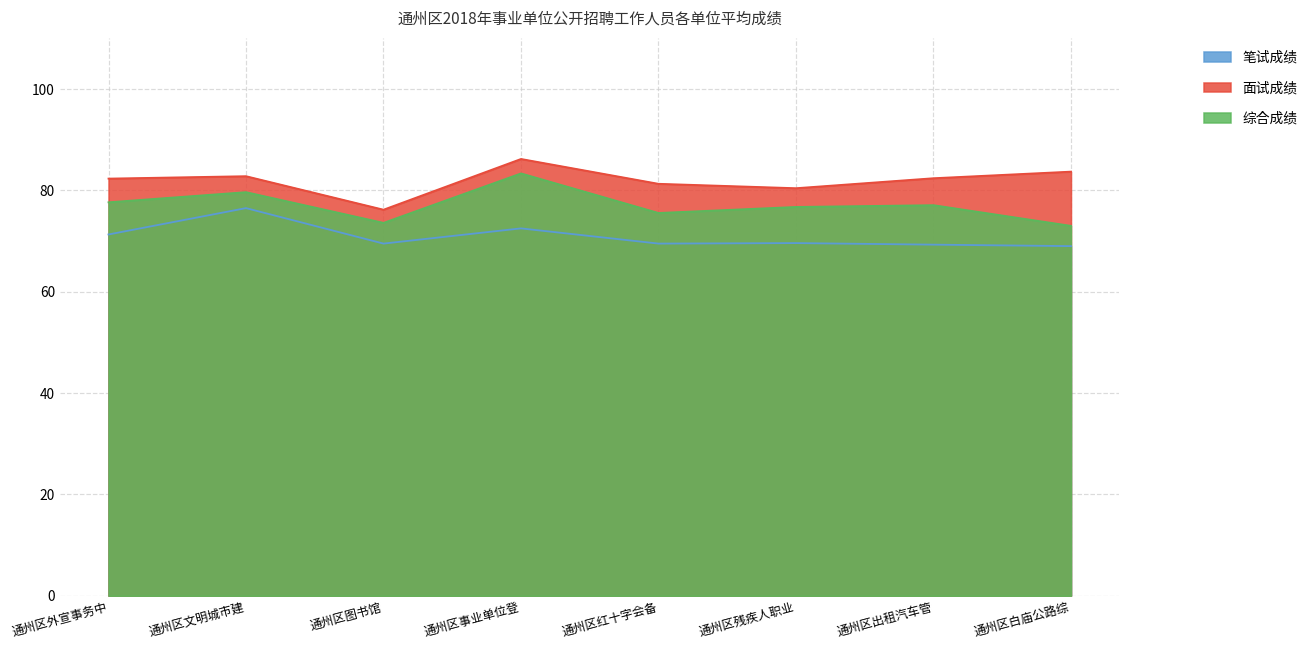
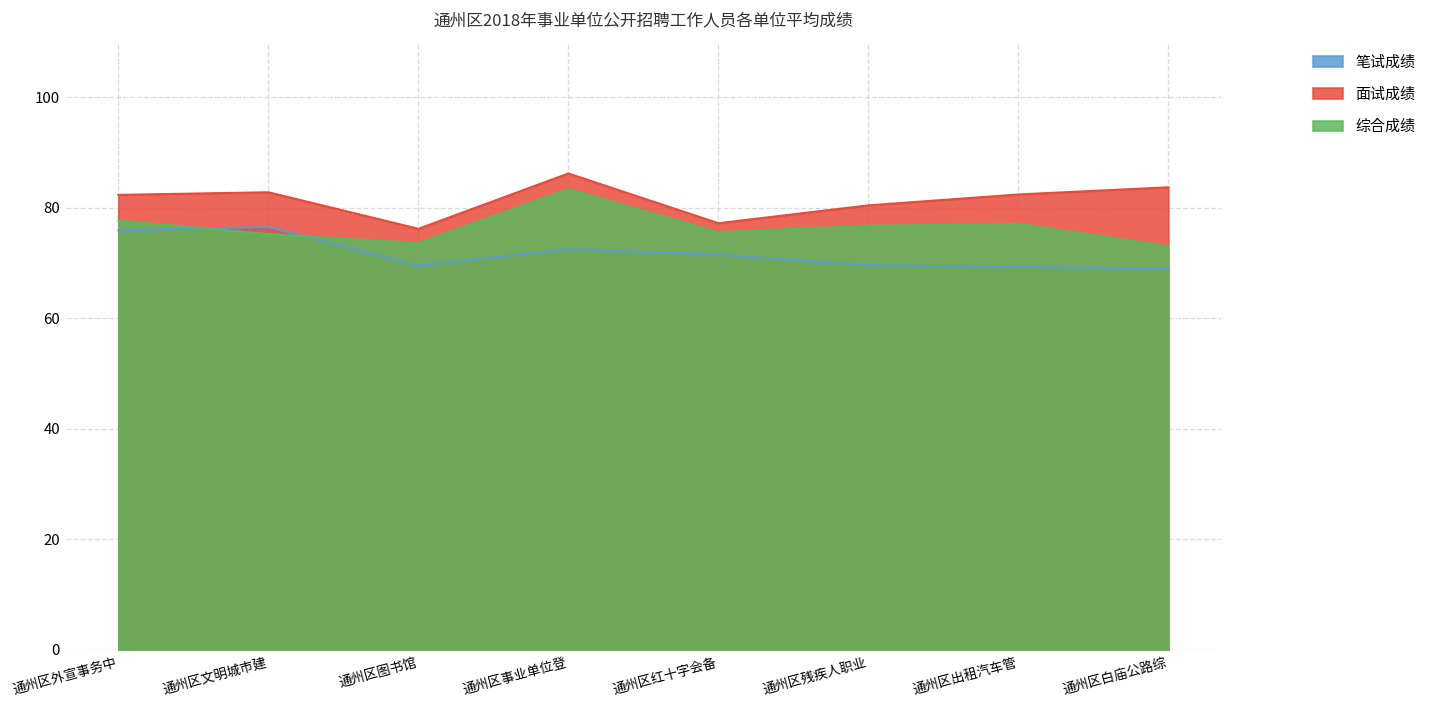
  {
    "笔试成绩": {
-     "通州区外宣事务中": 71,
+     "通州区外宣事务中": 76,
      "通州区文明城市建": 77,
      "通州区图书馆": 70,
      "通州区事业单位登": 73,
-     "通州区红十字会备": 70,
+     "通州区红十字会备": 72,
      "通州区残疾人职业": 70,
      "通州区出租汽车管": 69,
      "通州区白庙公路综": 69
    },
    "面试成绩": {
      "通州区外宣事务中": 82,
      "通州区文明城市建": 83,
      "通州区图书馆": 76,
      "通州区事业单位登": 86,
-     "通州区红十字会备": 81,
+     "通州区红十字会备": 77,
      "通州区残疾人职业": 80,
      "通州区出租汽车管": 82,
      "通州区白庙公路综": 84
    },
    "综合成绩": {
      "通州区外宣事务中": 78,
-     "通州区文明城市建": 80,
+     "通州区文明城市建": 75,
      "通州区图书馆": 74,
      "通州区事业单位登": 83,
      "通州区红十字会备": 76,
      "通州区残疾人职业": 77,
      "通州区出租汽车管": 77,
      "通州区白庙公路综": 73
    }
  }
